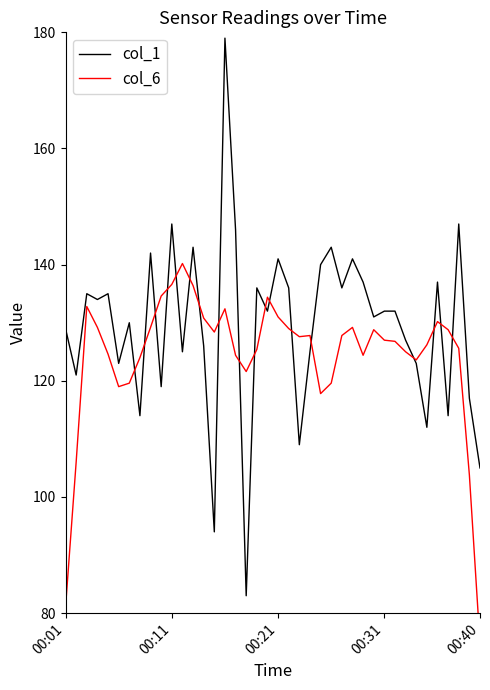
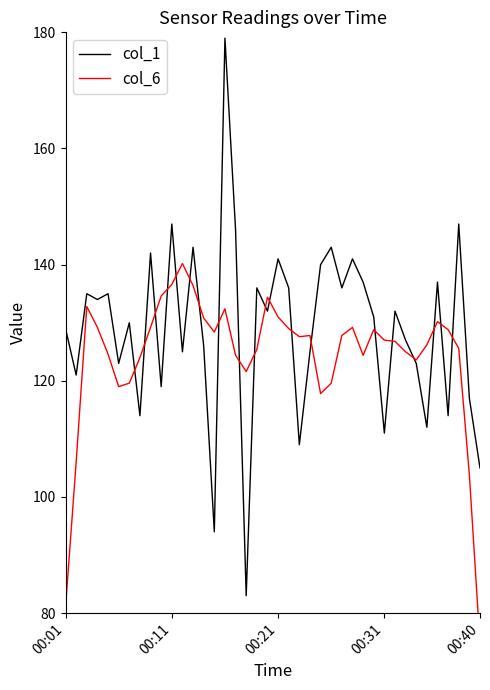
  {
    "col_1": {
      "00:01": 129,
      "00:11": 147,
      "00:21": 141,
-     "00:31": 132,
+     "00:31": 111,
      "00:40": 105
    },
    "col_6": {
      "00:01": 81,
      "00:11": 137,
      "00:21": 131,
      "00:31": 127
    }
  }
